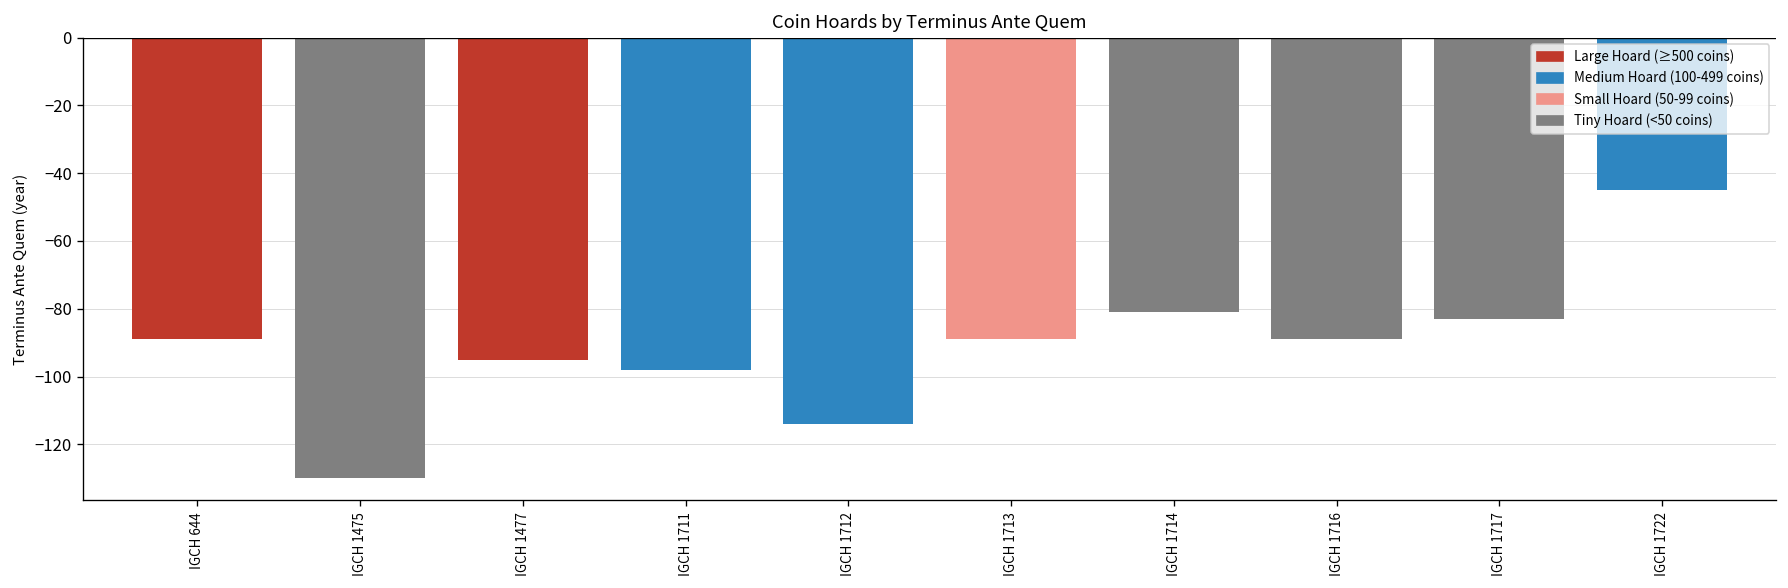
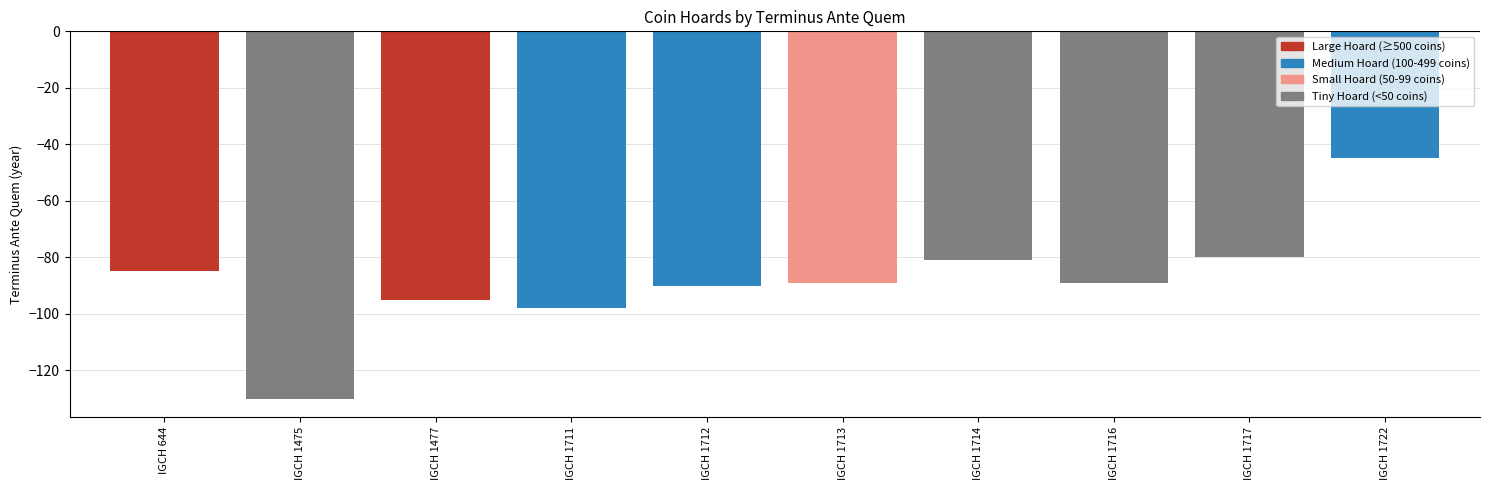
  {
-   "IGCH 644": -89,
+   "IGCH 644": -85,
    "IGCH 1475": -130,
    "IGCH 1477": -95,
    "IGCH 1711": -98,
-   "IGCH 1712": -114,
+   "IGCH 1712": -90,
    "IGCH 1713": -89,
    "IGCH 1714": -81,
    "IGCH 1716": -89,
-   "IGCH 1717": -83,
+   "IGCH 1717": -80,
    "IGCH 1722": -45
  }
